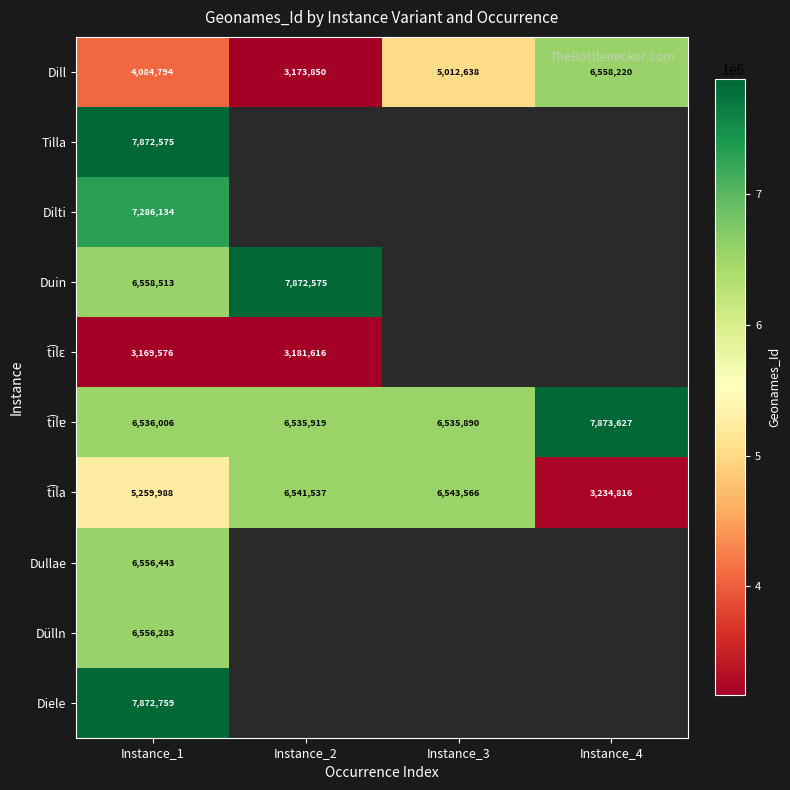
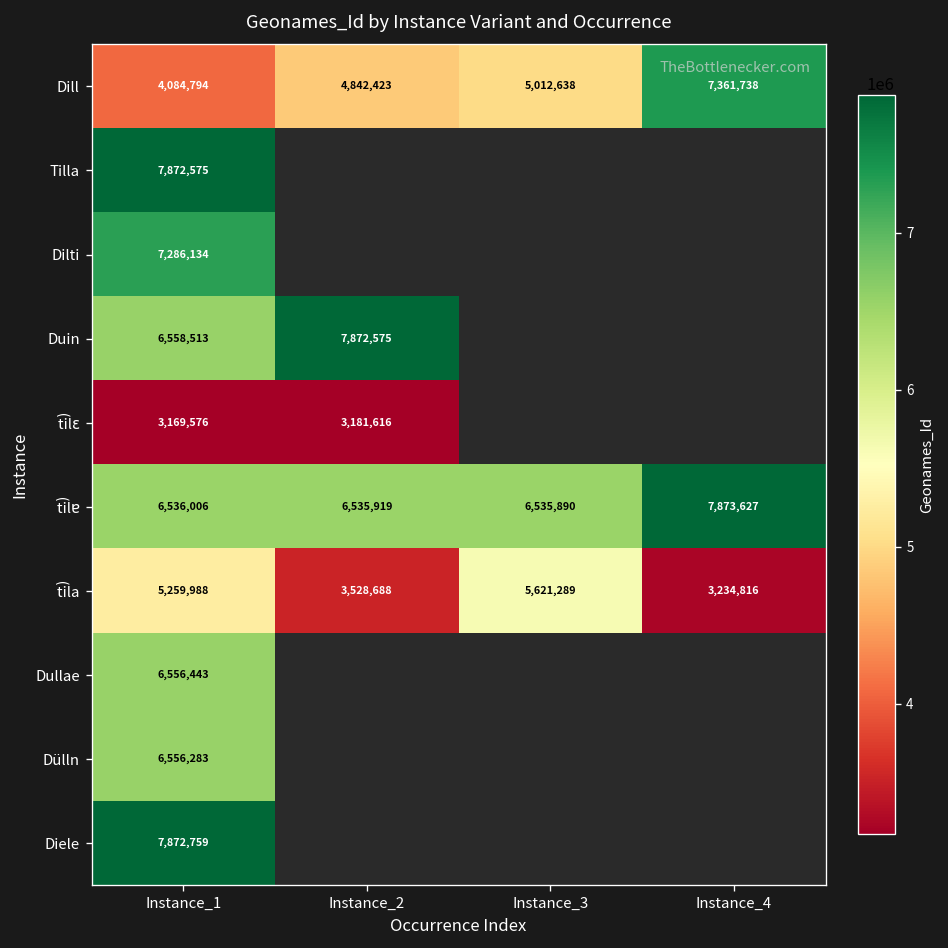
  {
    "Dill": {
      "Instance_1": "4,084,794",
-     "Instance_2": "3,173,850",
+     "Instance_2": "4,842,423",
      "Instance_3": "5,012,638",
-     "Instance_4": "6,558,220"
+     "Instance_4": "7,361,738"
    },
    "Tilla": {
      "Instance_1": "7,872,575"
    },
    "Dilti": {
      "Instance_1": "7,286,134"
    },
    "Duin": {
      "Instance_1": "6,558,513",
      "Instance_2": "7,872,575"
    },
    "t͡ilɛ": {
      "Instance_1": "3,169,576",
      "Instance_2": "3,181,616"
    },
    "t͡ilɐ": {
      "Instance_1": "6,536,006",
      "Instance_2": "6,535,919",
      "Instance_3": "6,535,890",
      "Instance_4": "7,873,627"
    },
    "t͡ila": {
      "Instance_1": "5,259,988",
-     "Instance_2": "6,541,537",
-     "Instance_3": "6,543,566",
+     "Instance_2": "3,528,688",
+     "Instance_3": "5,621,289",
      "Instance_4": "3,234,816"
    },
    "Dullae": {
      "Instance_1": "6,556,443"
    },
    "Dülln": {
      "Instance_1": "6,556,283"
    },
    "Diele": {
      "Instance_1": "7,872,759"
    }
  }
